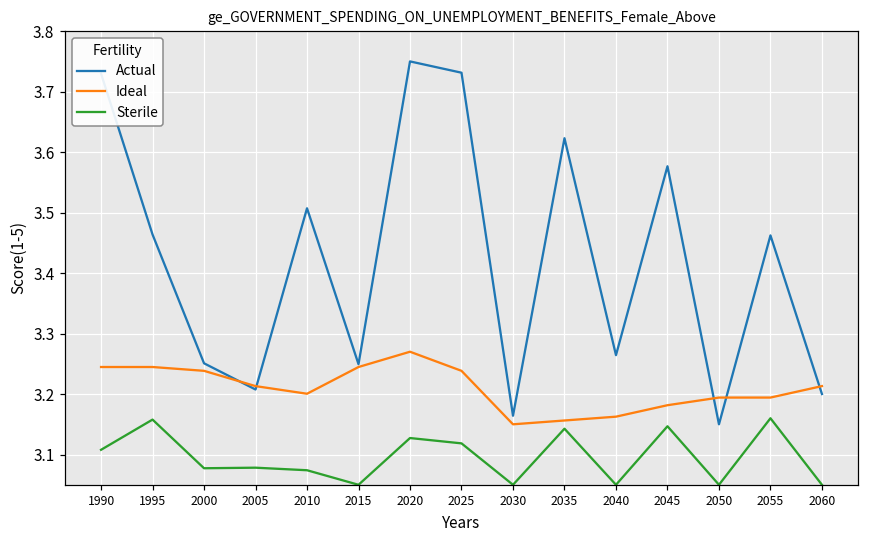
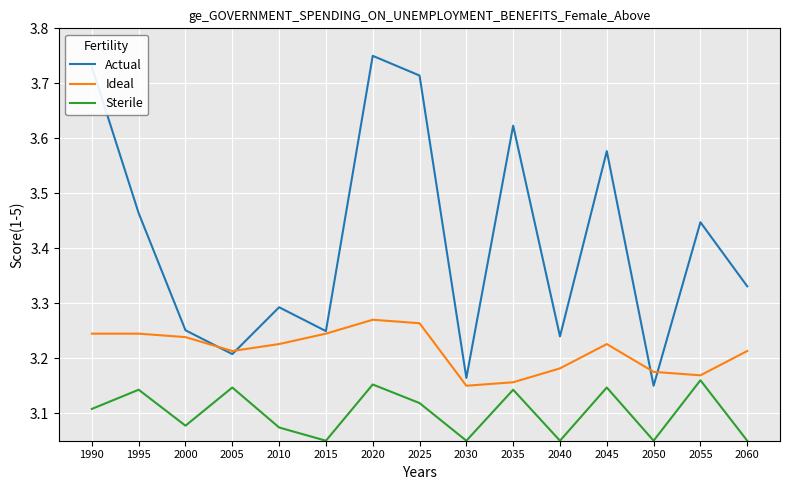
  {
    "Actual": {
      "1995": 3.46,
      "2000": 3.25,
      "2005": 3.21,
-     "2010": 3.51,
+     "2010": 3.29,
      "2020": 3.75,
-     "2025": 3.73,
+     "2025": 3.71,
      "2030": 3.16,
      "2035": 3.62,
-     "2040": 3.26,
+     "2040": 3.24,
      "2045": 3.58,
      "2050": 3.15,
-     "2055": 3.46,
-     "2060": 3.20
+     "2055": 3.45,
+     "2060": 3.33
    },
    "Ideal": {
      "1990": 3.24,
      "1995": 3.24,
      "2000": 3.24,
      "2005": 3.21,
-     "2010": 3.20,
+     "2010": 3.23,
      "2020": 3.27,
-     "2025": 3.24,
+     "2025": 3.26,
      "2030": 3.15,
      "2035": 3.16,
-     "2040": 3.16,
-     "2045": 3.18,
-     "2050": 3.19,
-     "2055": 3.19,
+     "2040": 3.18,
+     "2045": 3.23,
+     "2050": 3.18,
+     "2055": 3.17,
      "2060": 3.21
    },
    "Sterile": {
      "1990": 3.11,
-     "1995": 3.16,
+     "1995": 3.14,
      "2000": 3.08,
-     "2005": 3.08,
+     "2005": 3.15,
      "2010": 3.07,
      "2015": 3.05,
-     "2020": 3.13,
+     "2020": 3.15,
      "2025": 3.12,
      "2030": 3.05,
      "2035": 3.14,
      "2040": 3.05,
      "2045": 3.15,
      "2050": 3.05,
      "2055": 3.16,
      "2060": 3.05
    }
  }
